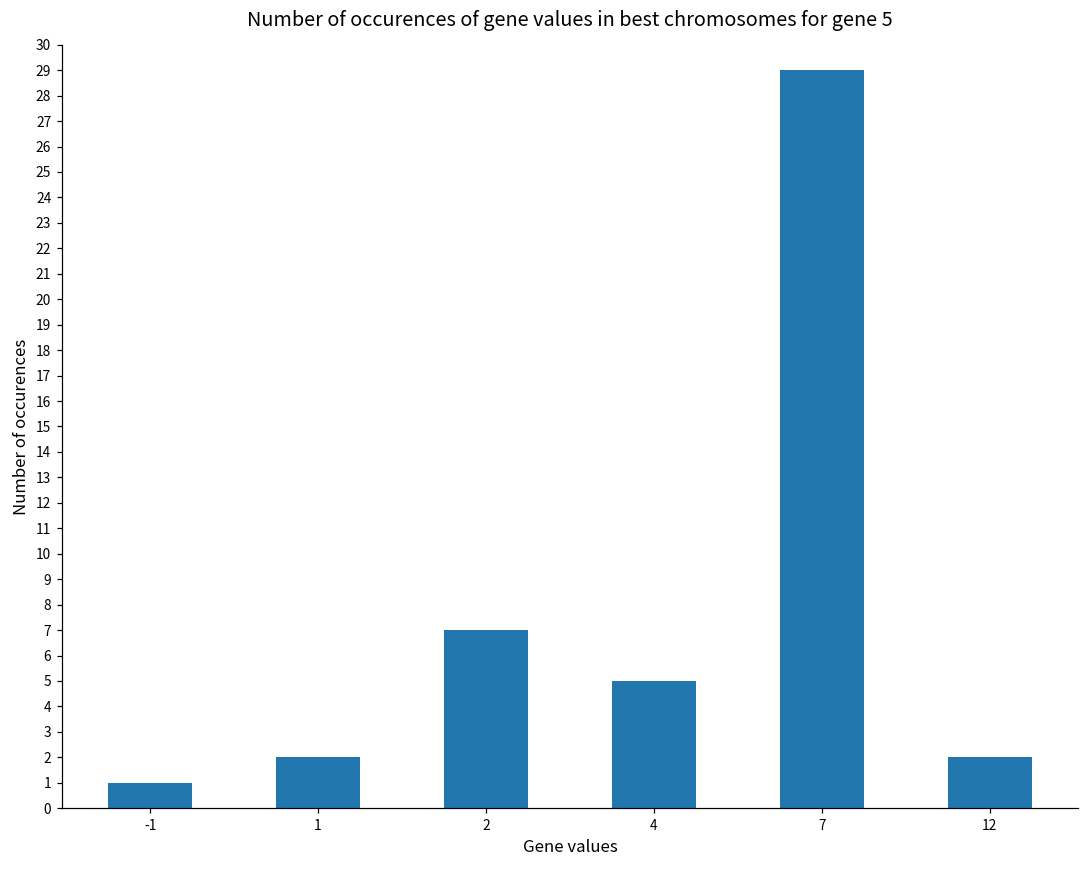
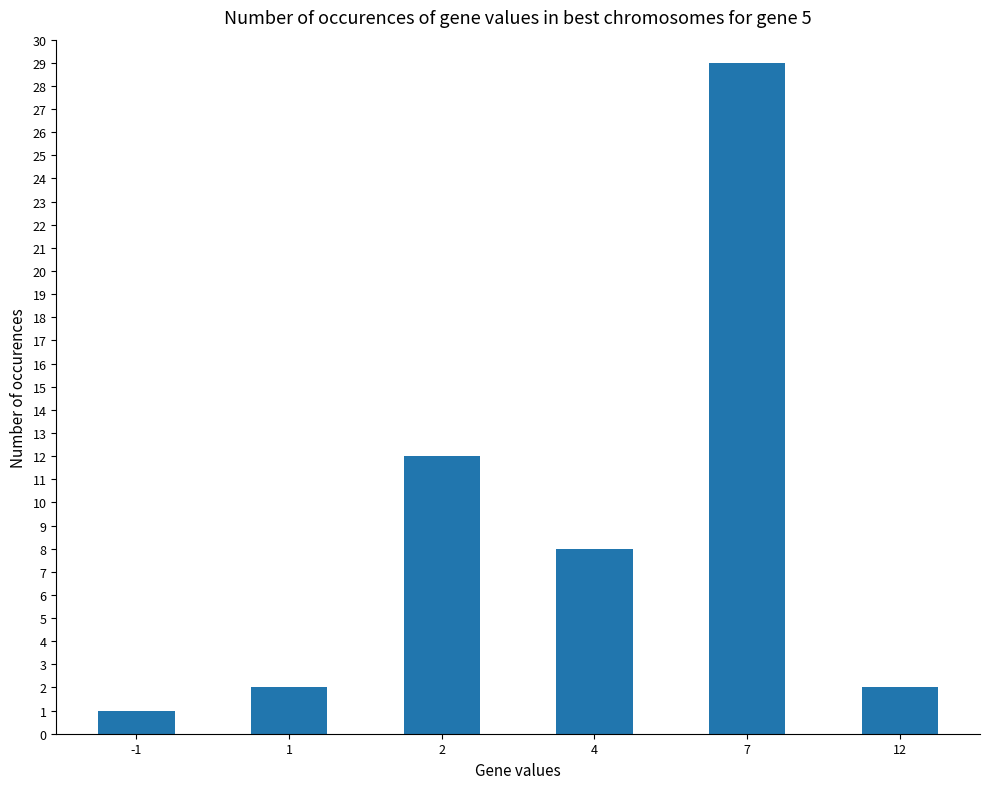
  {
    "-1": 1,
    "1": 2,
-   "2": 7,
-   "4": 5,
+   "2": 12,
+   "4": 8,
    "7": 29,
    "12": 2
  }
